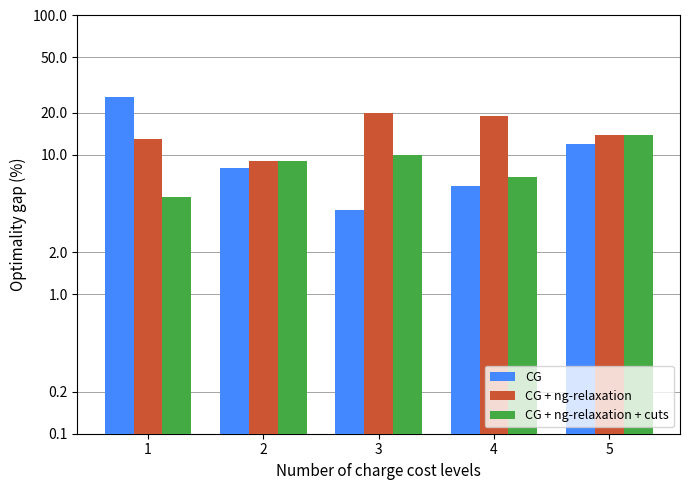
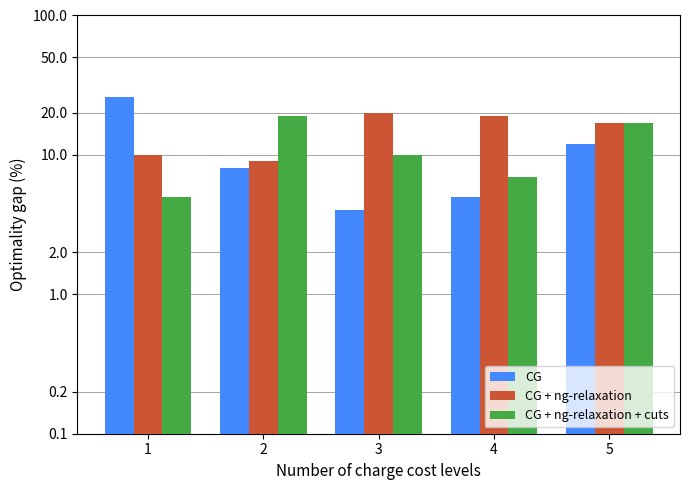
  {
    "CG": {
      "1": 26,
      "2": 8,
      "3": 4,
-     "4": 6,
+     "4": 5,
      "5": 12
    },
    "CG + ng-relaxation": {
-     "1": 13,
+     "1": 10,
      "2": 9,
      "3": 20,
      "4": 19,
-     "5": 14
+     "5": 17
    },
    "CG + ng-relaxation + cuts": {
      "1": 5,
-     "2": 9,
+     "2": 19,
      "3": 10,
      "4": 7,
-     "5": 14
+     "5": 17
    }
  }
